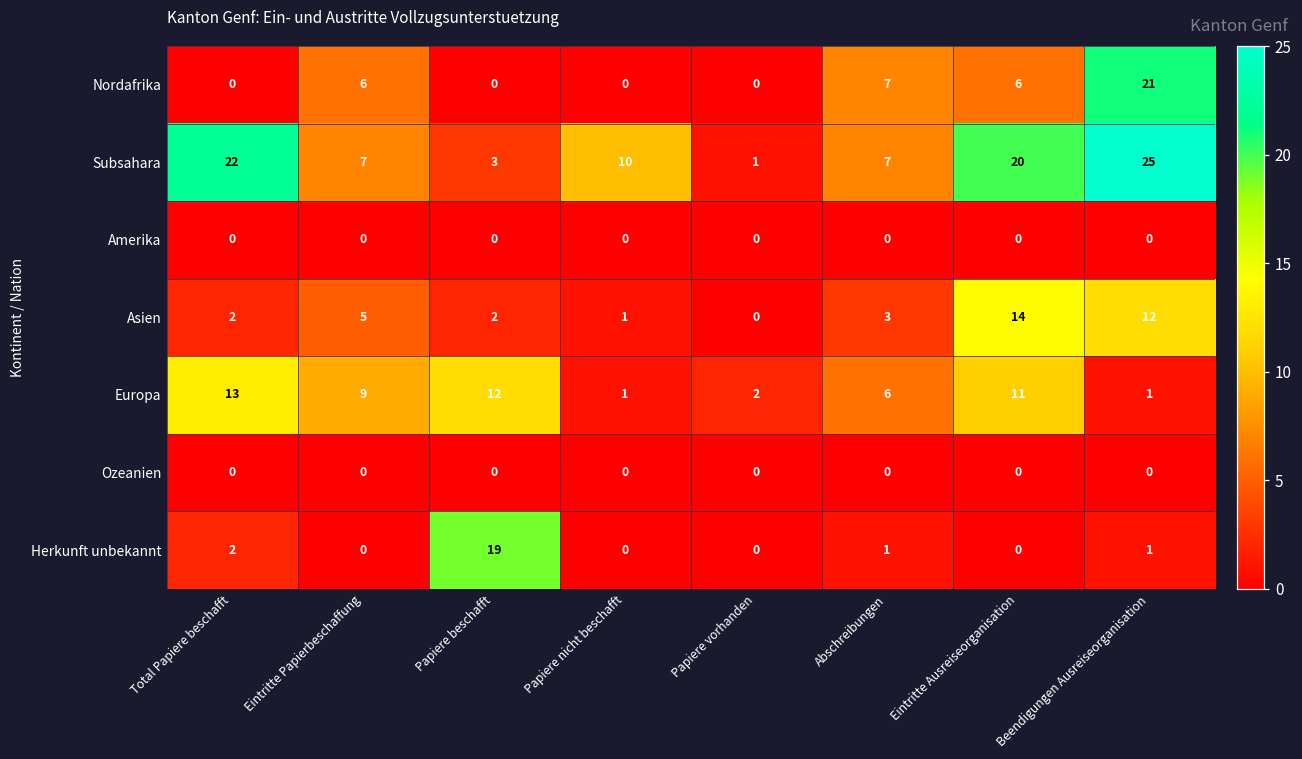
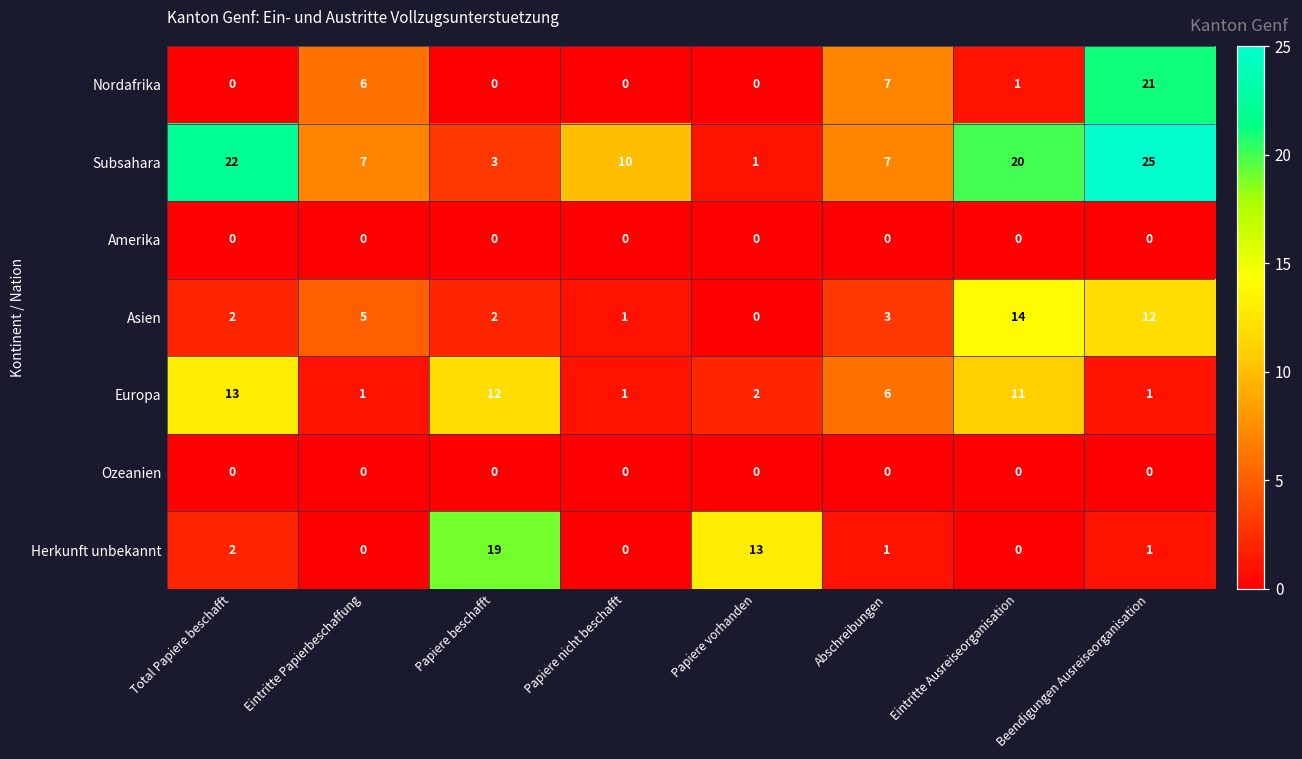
  {
    "Nordafrika": {
      "Total Papiere beschafft": 0,
      "Eintritte Papierbeschaffung": 6,
      "Papiere beschafft": 0,
      "Papiere nicht beschafft": 0,
      "Papiere vorhanden": 0,
      "Abschreibungen": 7,
-     "Eintritte Ausreiseorganisation": 6,
+     "Eintritte Ausreiseorganisation": 1,
      "Beendigungen Ausreiseorganisation": 21
    },
    "Subsahara": {
      "Total Papiere beschafft": 22,
      "Eintritte Papierbeschaffung": 7,
      "Papiere beschafft": 3,
      "Papiere nicht beschafft": 10,
      "Papiere vorhanden": 1,
      "Abschreibungen": 7,
      "Eintritte Ausreiseorganisation": 20,
      "Beendigungen Ausreiseorganisation": 25
    },
    "Amerika": {
      "Total Papiere beschafft": 0,
      "Eintritte Papierbeschaffung": 0,
      "Papiere beschafft": 0,
      "Papiere nicht beschafft": 0,
      "Papiere vorhanden": 0,
      "Abschreibungen": 0,
      "Eintritte Ausreiseorganisation": 0,
      "Beendigungen Ausreiseorganisation": 0
    },
    "Asien": {
      "Total Papiere beschafft": 2,
      "Eintritte Papierbeschaffung": 5,
      "Papiere beschafft": 2,
      "Papiere nicht beschafft": 1,
      "Papiere vorhanden": 0,
      "Abschreibungen": 3,
      "Eintritte Ausreiseorganisation": 14,
      "Beendigungen Ausreiseorganisation": 12
    },
    "Europa": {
      "Total Papiere beschafft": 13,
-     "Eintritte Papierbeschaffung": 9,
+     "Eintritte Papierbeschaffung": 1,
      "Papiere beschafft": 12,
      "Papiere nicht beschafft": 1,
      "Papiere vorhanden": 2,
      "Abschreibungen": 6,
      "Eintritte Ausreiseorganisation": 11,
      "Beendigungen Ausreiseorganisation": 1
    },
    "Ozeanien": {
      "Total Papiere beschafft": 0,
      "Eintritte Papierbeschaffung": 0,
      "Papiere beschafft": 0,
      "Papiere nicht beschafft": 0,
      "Papiere vorhanden": 0,
      "Abschreibungen": 0,
      "Eintritte Ausreiseorganisation": 0,
      "Beendigungen Ausreiseorganisation": 0
    },
    "Herkunft unbekannt": {
      "Total Papiere beschafft": 2,
      "Eintritte Papierbeschaffung": 0,
      "Papiere beschafft": 19,
      "Papiere nicht beschafft": 0,
-     "Papiere vorhanden": 0,
+     "Papiere vorhanden": 13,
      "Abschreibungen": 1,
      "Eintritte Ausreiseorganisation": 0,
      "Beendigungen Ausreiseorganisation": 1
    }
  }
